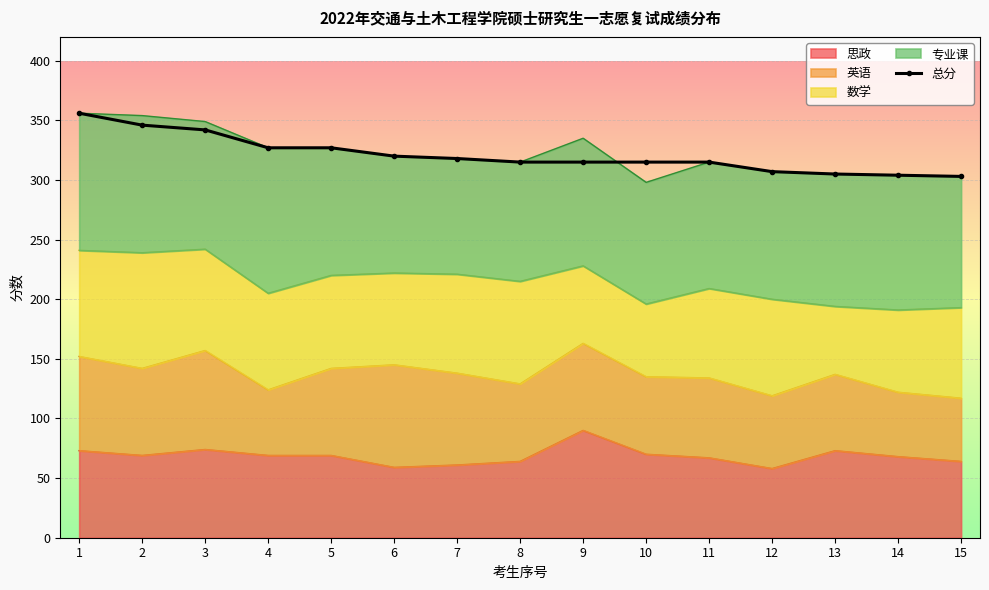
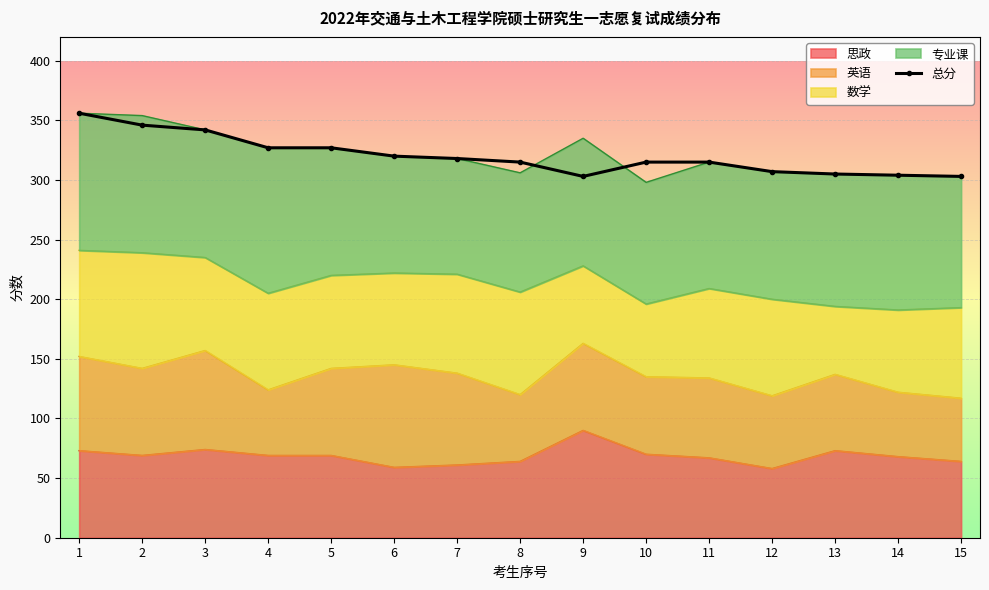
  {
    "思政": {
      "1": 73,
      "2": 69,
      "3": 74,
      "4": 69,
      "5": 69,
      "6": 59,
      "7": 61,
      "8": 64,
      "9": 90,
      "10": 70,
      "11": 67,
      "12": 58,
      "13": 73,
      "14": 68,
      "15": 64
    },
    "英语": {
-     "8": 65
+     "8": 56
    },
    "数学": {
-     "3": 85,
+     "3": 78,
      "8": 86
    },
    "总分": {
      "2": 346,
-     "9": 315,
+     "9": 303,
      "10": 315
    }
  }
